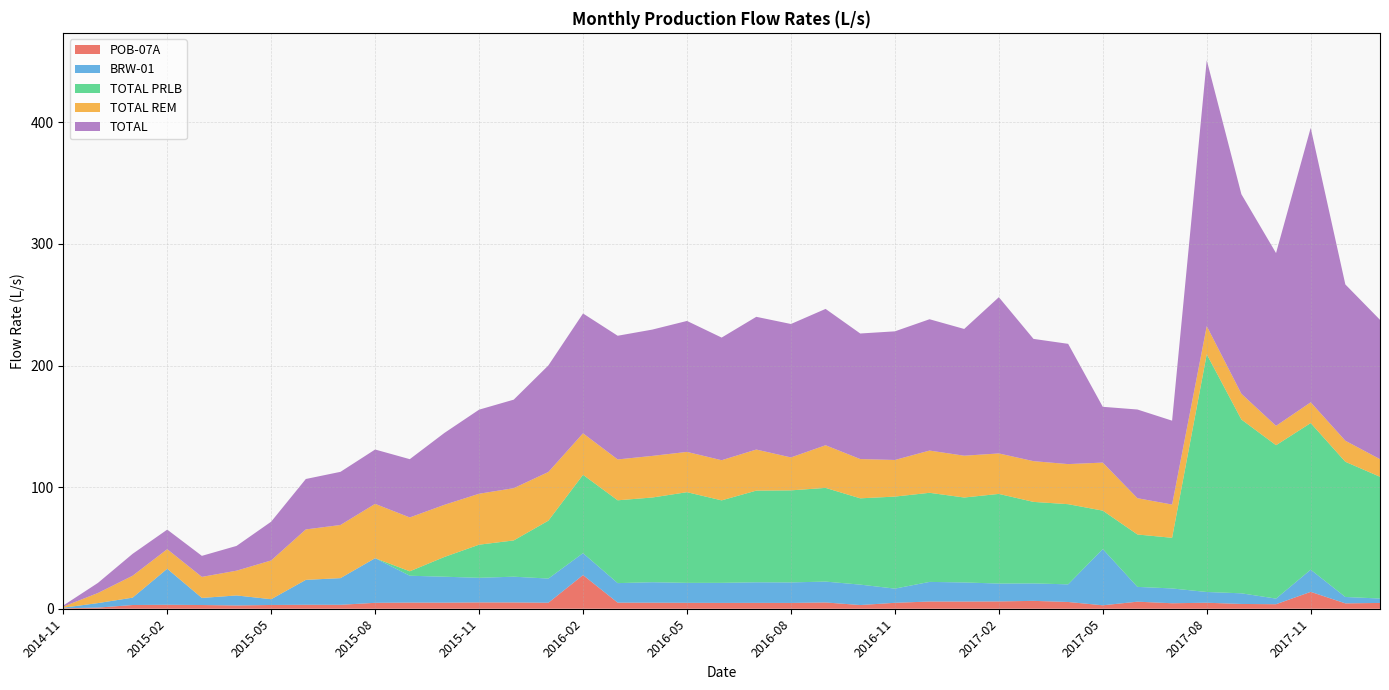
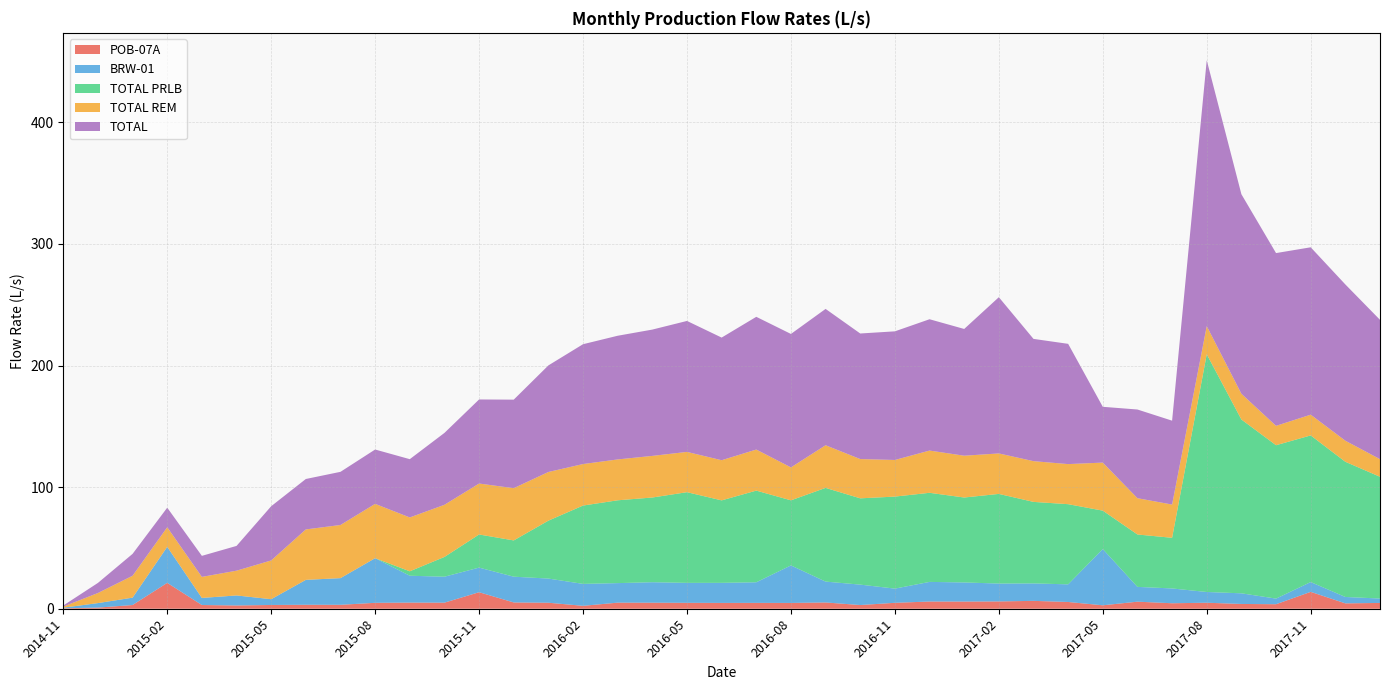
  {
    "POB-07A": {
-     "2015-02": 3,
+     "2015-02": 21,
      "2015-05": 3,
      "2015-08": 5,
-     "2015-11": 5,
-     "2016-02": 28,
+     "2015-11": 14,
+     "2016-02": 2,
      "2016-05": 5,
      "2016-08": 5,
      "2016-11": 5,
      "2017-02": 6,
      "2017-05": 3,
      "2017-08": 5,
      "2017-11": 14
    },
    "BRW-01": {
      "2015-11": 20,
      "2016-02": 18,
      "2016-05": 16,
-     "2016-08": 17,
+     "2016-08": 31,
      "2016-11": 12,
      "2017-02": 15,
      "2017-05": 46,
      "2017-08": 9,
-     "2017-11": 18
+     "2017-11": 8
    },
    "TOTAL PRLB": {
      "2015-11": 27,
      "2016-02": 64,
      "2016-05": 75,
-     "2016-08": 76,
+     "2016-08": 54,
      "2016-11": 76,
      "2017-02": 74,
      "2017-05": 32,
      "2017-08": 195,
      "2017-11": 121
    },
    "TOTAL REM": {
      "2015-02": 16,
      "2015-05": 32,
      "2015-08": 45,
      "2015-11": 42,
      "2016-02": 34,
      "2016-05": 33,
      "2016-08": 27,
      "2016-11": 30,
      "2017-02": 33,
      "2017-05": 40,
      "2017-08": 23,
      "2017-11": 17
    },
    "TOTAL": {
      "2015-02": 16,
-     "2015-05": 32,
+     "2015-05": 45,
      "2015-08": 45,
      "2015-11": 69,
      "2016-02": 99,
      "2016-05": 108,
      "2016-08": 110,
      "2016-11": 106,
      "2017-02": 128,
      "2017-05": 46,
      "2017-08": 219,
-     "2017-11": 226
+     "2017-11": 138
    }
  }
